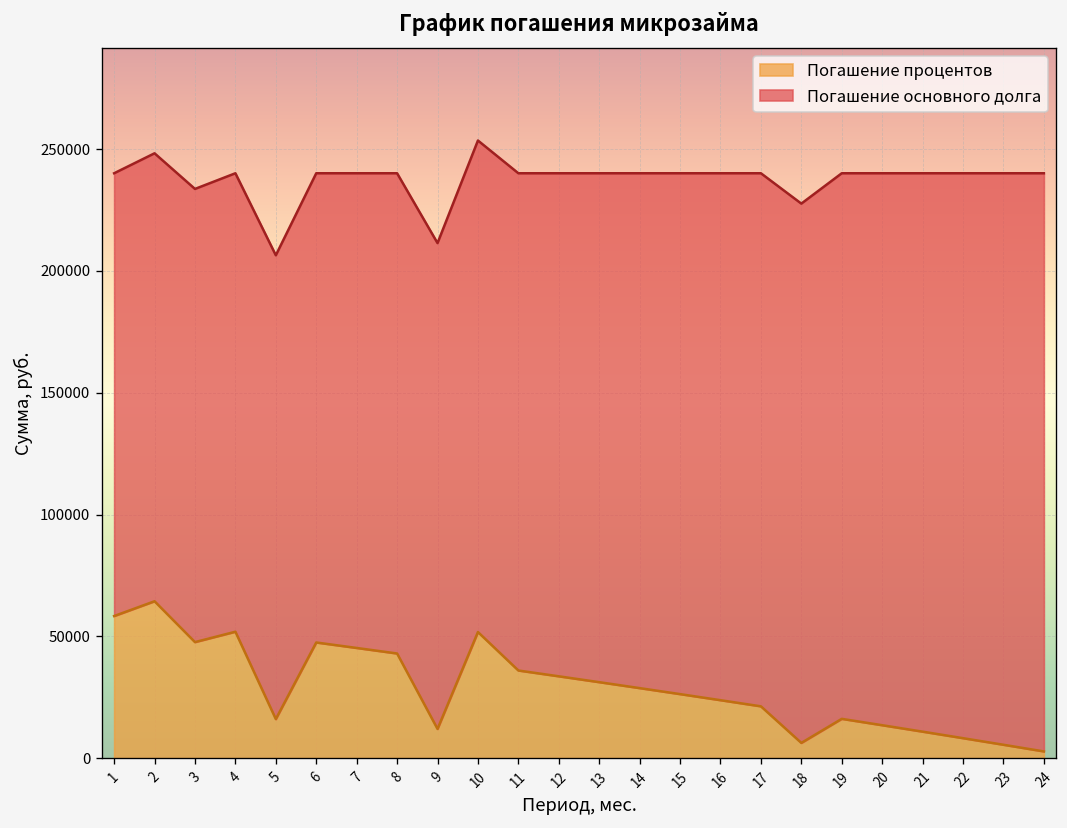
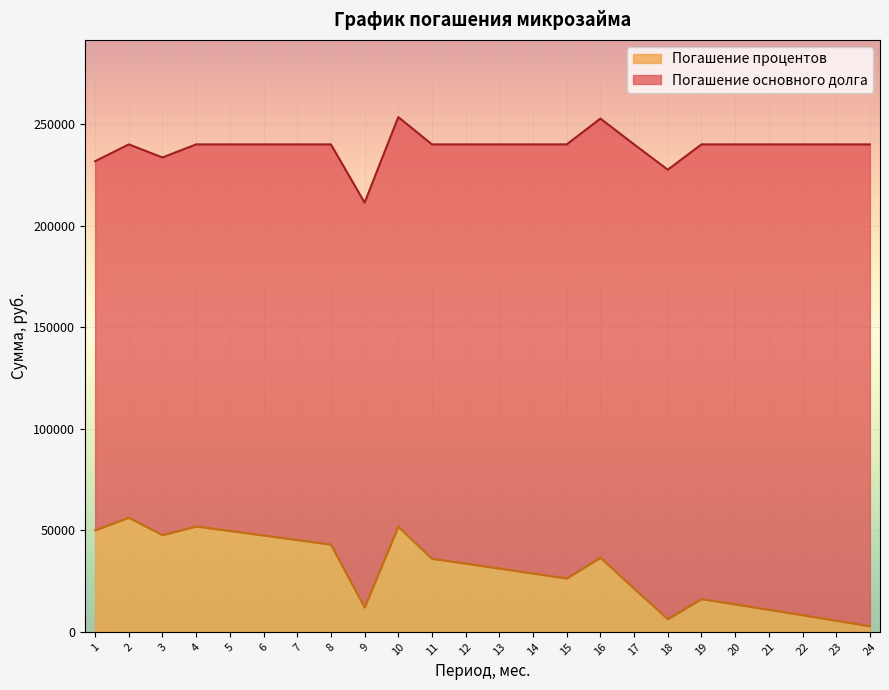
  {
    "Погашение процентов": {
-     "1": 58000,
-     "2": 64000,
+     "1": 50000,
+     "2": 56000,
      "3": 48000,
      "4": 52000,
-     "5": 16000,
+     "5": 50000,
      "6": 47000,
      "7": 45000,
      "8": 43000,
      "9": 12000,
      "10": 52000,
      "11": 36000,
      "12": 34000,
      "13": 31000,
      "14": 29000,
      "15": 26000,
-     "16": 24000,
+     "16": 37000,
      "17": 21000,
      "18": 6000,
      "19": 16000,
      "20": 14000,
      "21": 11000,
      "22": 8000,
      "23": 6000,
      "24": 3000
    },
    "Погашение основного долга": {
      "1": 182000,
      "2": 184000,
      "3": 186000,
      "4": 188000,
      "5": 190000,
      "6": 193000,
      "7": 195000,
      "8": 197000,
      "9": 199000,
      "10": 202000,
      "11": 204000,
      "12": 206000,
      "13": 209000,
      "14": 211000,
      "15": 214000,
      "16": 216000,
      "17": 219000,
      "18": 221000,
      "19": 224000,
      "20": 227000,
      "21": 229000,
      "22": 232000,
      "23": 235000,
      "24": 237000
    }
  }
